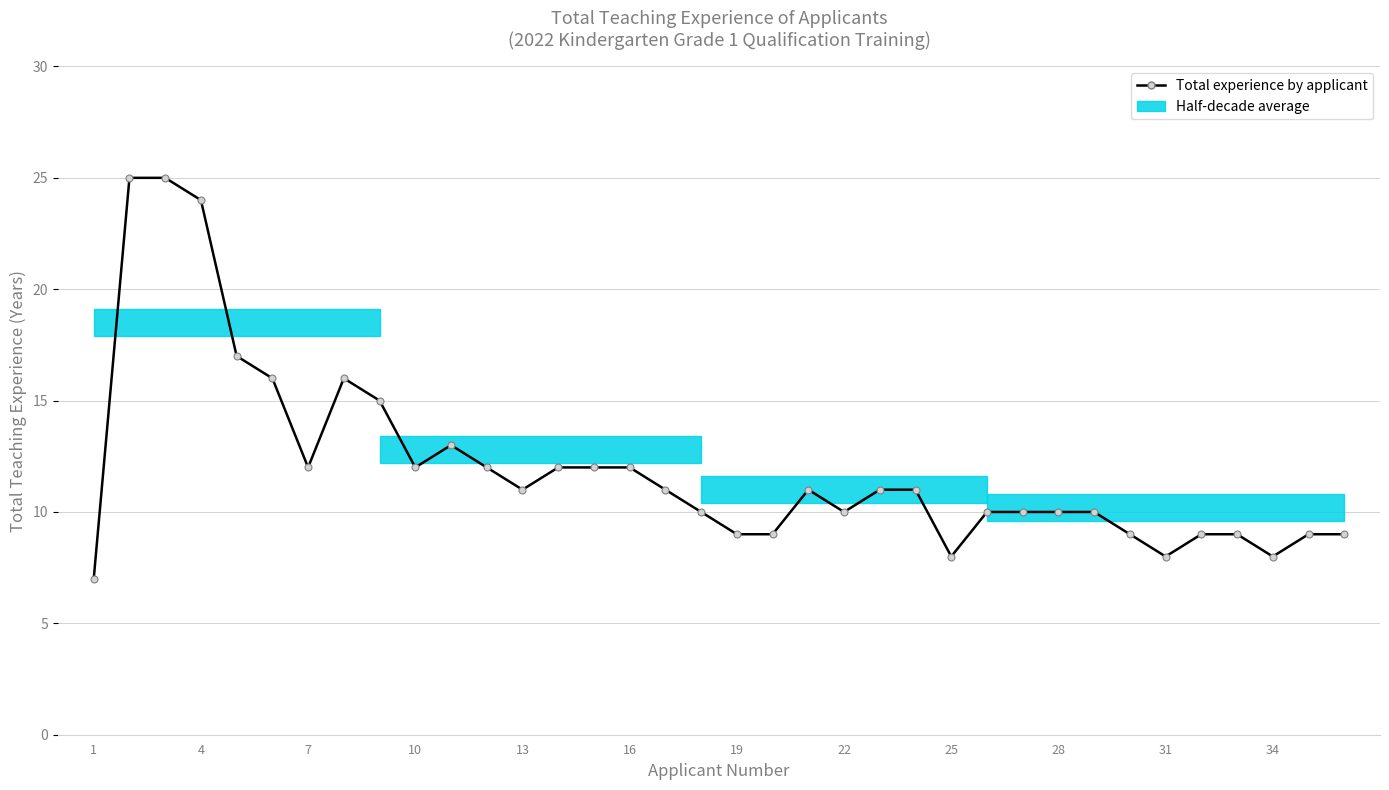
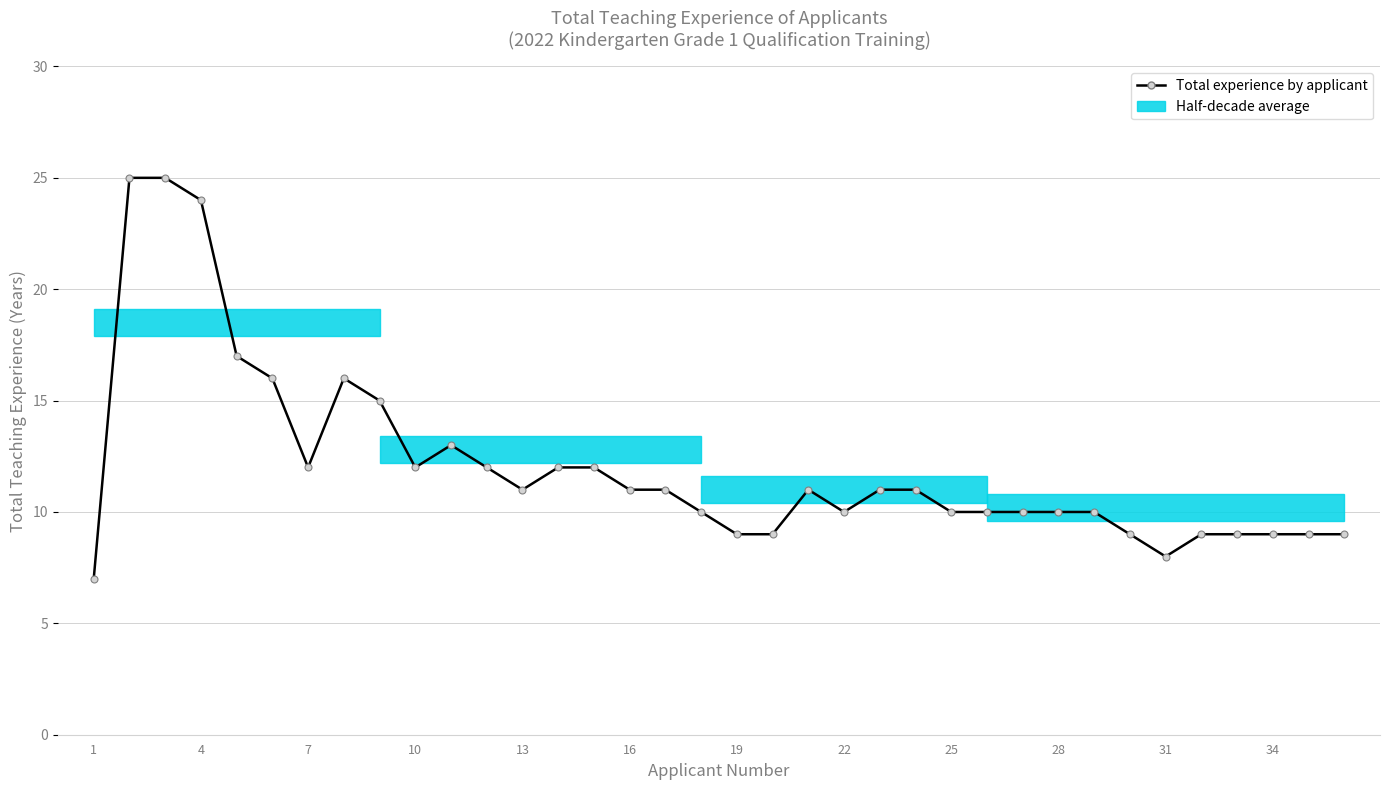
  {
    "1": 7,
    "4": 24,
    "7": 12,
    "10": 12,
    "13": 11,
-   "16": 12,
+   "16": 11,
    "19": 9,
    "22": 10,
-   "25": 8,
+   "25": 10,
    "28": 10,
    "31": 8,
-   "34": 8
+   "34": 9
  }
